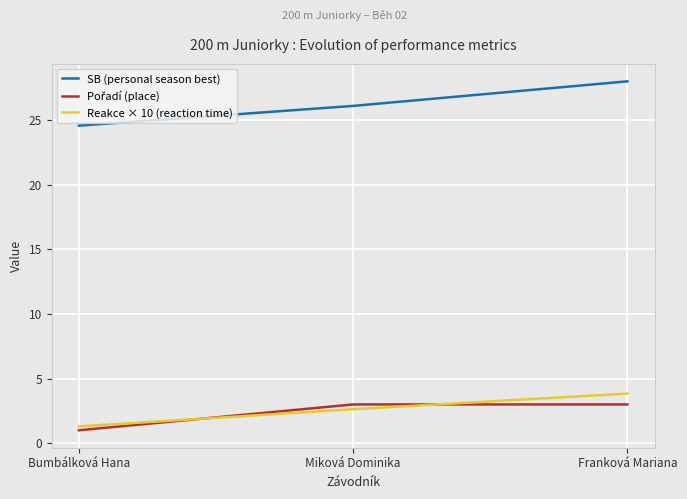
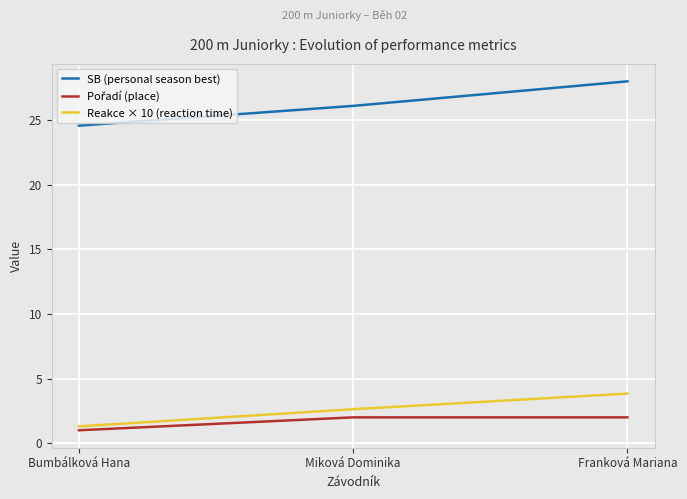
  {
    "SB (personal season best)": {
      "Bumbálková Hana": 24.6,
      "Miková Dominika": 26,
      "Franková Mariana": 28
    },
    "Pořadí (place)": {
      "Bumbálková Hana": 1,
-     "Miková Dominika": 3,
-     "Franková Mariana": 3
+     "Miková Dominika": 2,
+     "Franková Mariana": 2
    },
    "Reakce × 10 (reaction time)": {
      "Bumbálková Hana": 1.3,
      "Miková Dominika": 2.6,
      "Franková Mariana": 4
    }
  }
